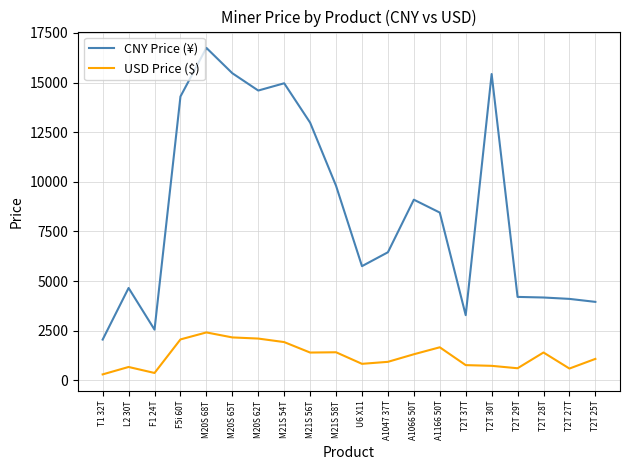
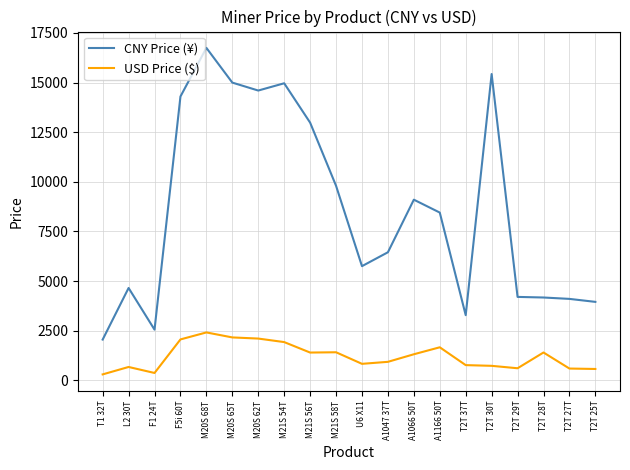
  {
    "CNY Price (¥)": {
      "T1 32T": 2100,
      "L2 30T": 4700,
      "F1 24T": 2600,
      "F5i 60T": 14300,
      "M20S 68T": 16800,
-     "M20S 65T": 15500,
+     "M20S 65T": 15000,
      "M20S 62T": 14600,
      "M21S 54T": 15000,
      "M21S 56T": 13000,
      "M21S 58T": 9800,
      "U6 X11": 5800,
      "A1047 37T": 6500,
      "A1066 50T": 9100,
      "A1166 50T": 8500,
      "T2T 37T": 3300,
      "T2T 30T": 15400,
      "T2T 29T": 4200,
      "T2T 28T": 4200,
      "T2T 27T": 4100,
      "T2T 25T": 4000
    },
    "USD Price ($)": {
      "T1 32T": 300,
      "L2 30T": 700,
      "F1 24T": 400,
      "F5i 60T": 2100,
      "M20S 68T": 2400,
      "M20S 65T": 2200,
      "M20S 62T": 2100,
      "M21S 54T": 1900,
      "M21S 56T": 1400,
      "M21S 58T": 1400,
      "U6 X11": 800,
      "A1047 37T": 900,
      "A1066 50T": 1300,
      "A1166 50T": 1700,
      "T2T 37T": 800,
      "T2T 30T": 700,
      "T2T 29T": 600,
      "T2T 28T": 1400,
      "T2T 27T": 600,
-     "T2T 25T": 1100
+     "T2T 25T": 600
    }
  }
